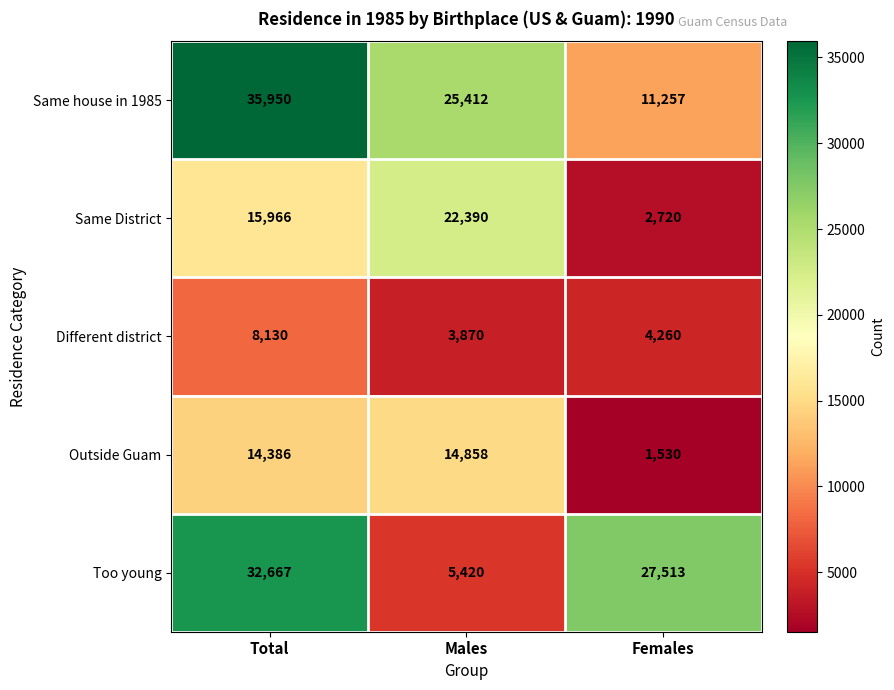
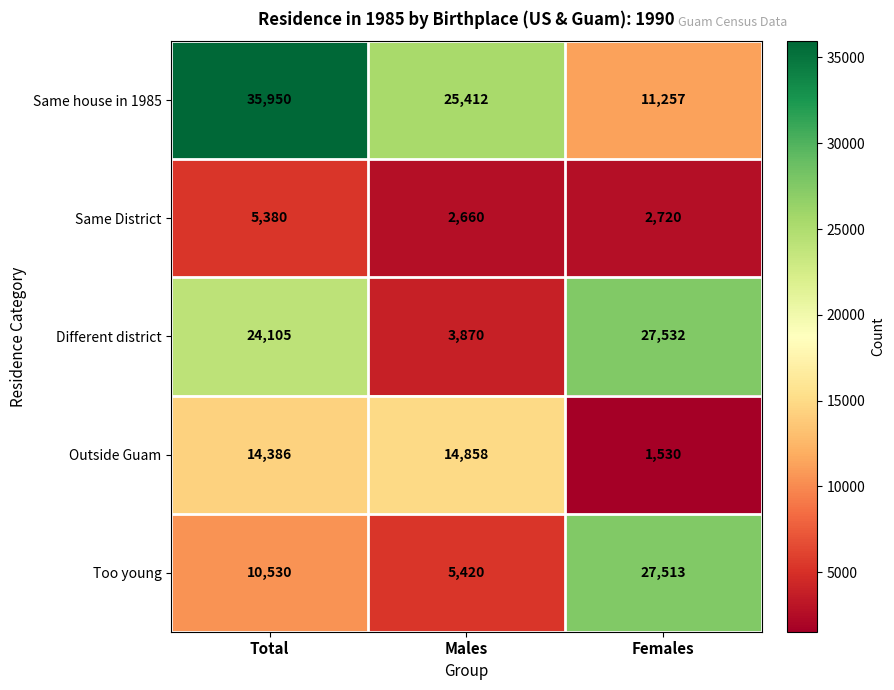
  {
    "Same house in 1985": {
      "Total": "35,950",
      "Males": "25,412",
      "Females": "11,257"
    },
    "Same District": {
-     "Total": "15,966",
-     "Males": "22,390",
+     "Total": "5,380",
+     "Males": "2,660",
      "Females": "2,720"
    },
    "Different district": {
-     "Total": "8,130",
+     "Total": "24,105",
      "Males": "3,870",
-     "Females": "4,260"
+     "Females": "27,532"
    },
    "Outside Guam": {
      "Total": "14,386",
      "Males": "14,858",
      "Females": "1,530"
    },
    "Too young": {
-     "Total": "32,667",
+     "Total": "10,530",
      "Males": "5,420",
      "Females": "27,513"
    }
  }
